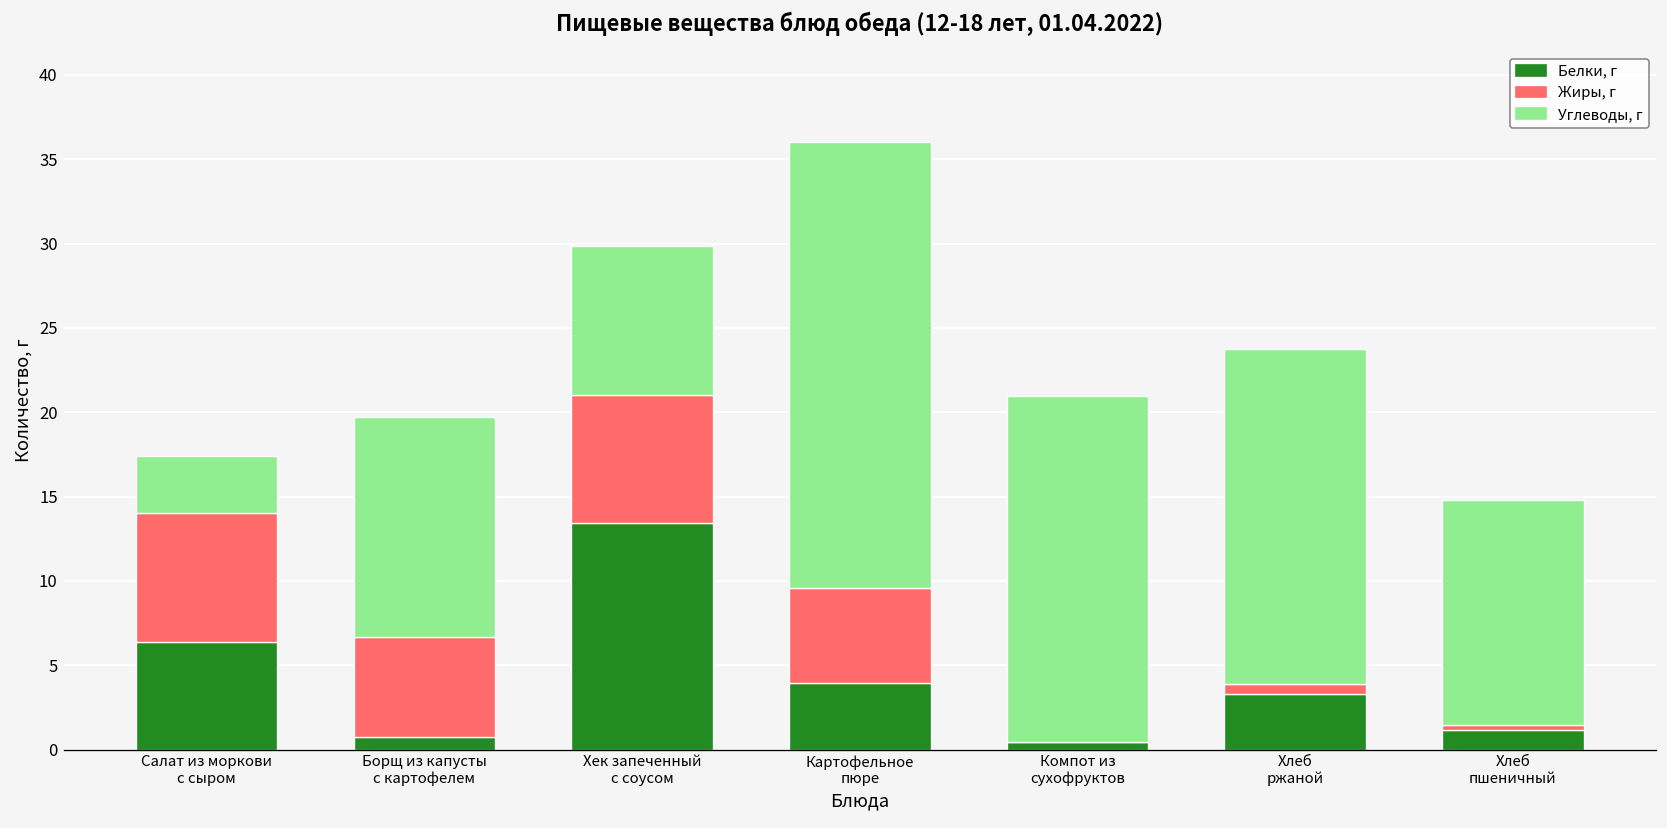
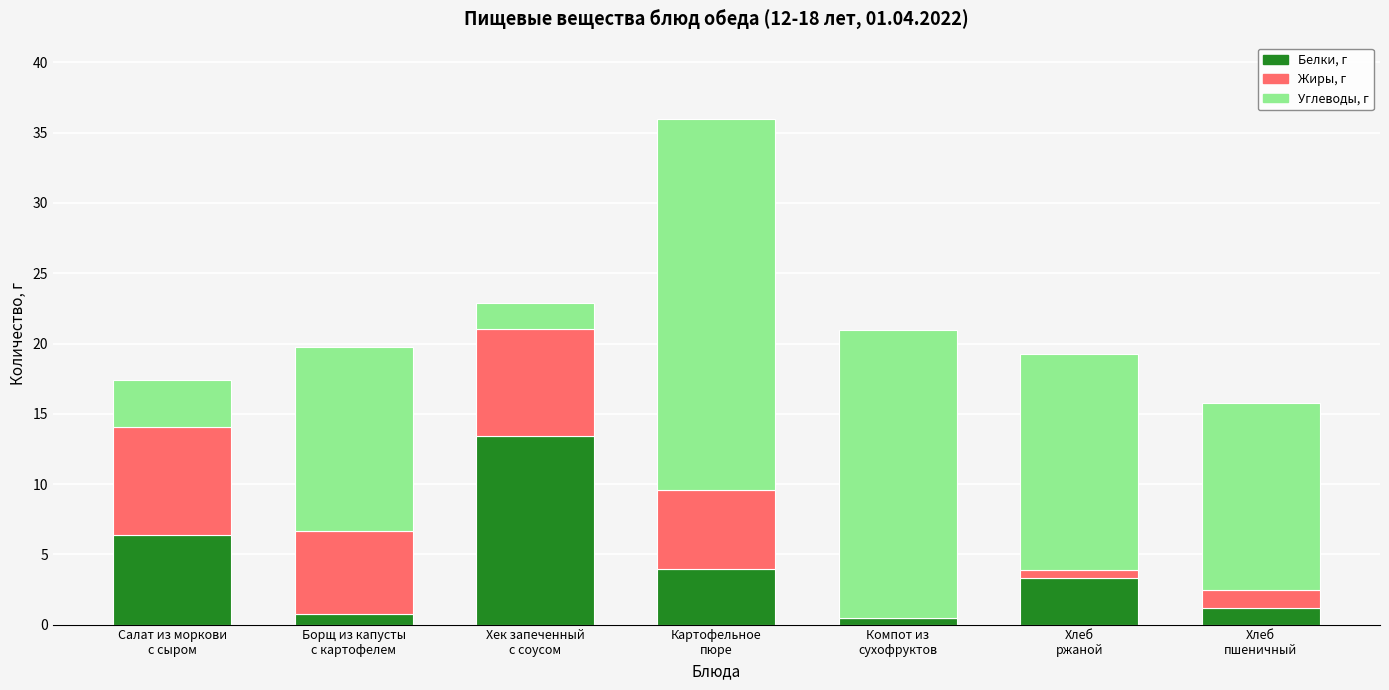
  {
    "Белки, г": {
      "Салат из моркови с сыром": 6.4,
      "Борщ из капусты с картофелем": 0.8,
      "Хек запеченный с соусом": 13.4,
      "Картофельное пюре": 3.9,
      "Компот из сухофруктов": 0.4,
      "Хлеб ржаной": 3.3,
      "Хлеб пшеничный": 1.2
    },
    "Жиры, г": {
      "Салат из моркови с сыром": 7.7,
      "Борщ из капусты с картофелем": 5.9,
      "Хек запеченный с соусом": 7.6,
      "Картофельное пюре": 5.7,
      "Хлеб ржаной": 0.6,
-     "Хлеб пшеничный": 0.3
+     "Хлеб пшеничный": 1.3
    },
    "Углеводы, г": {
      "Салат из моркови с сыром": 3.4,
      "Борщ из капусты с картофелем": 13.1,
-     "Хек запеченный с соусом": 8.8,
+     "Хек запеченный с соусом": 1.9,
      "Картофельное пюре": 26.4,
      "Компот из сухофруктов": 20.5,
-     "Хлеб ржаной": 19.8,
+     "Хлеб ржаной": 15.3,
      "Хлеб пшеничный": 13.4
    }
  }
